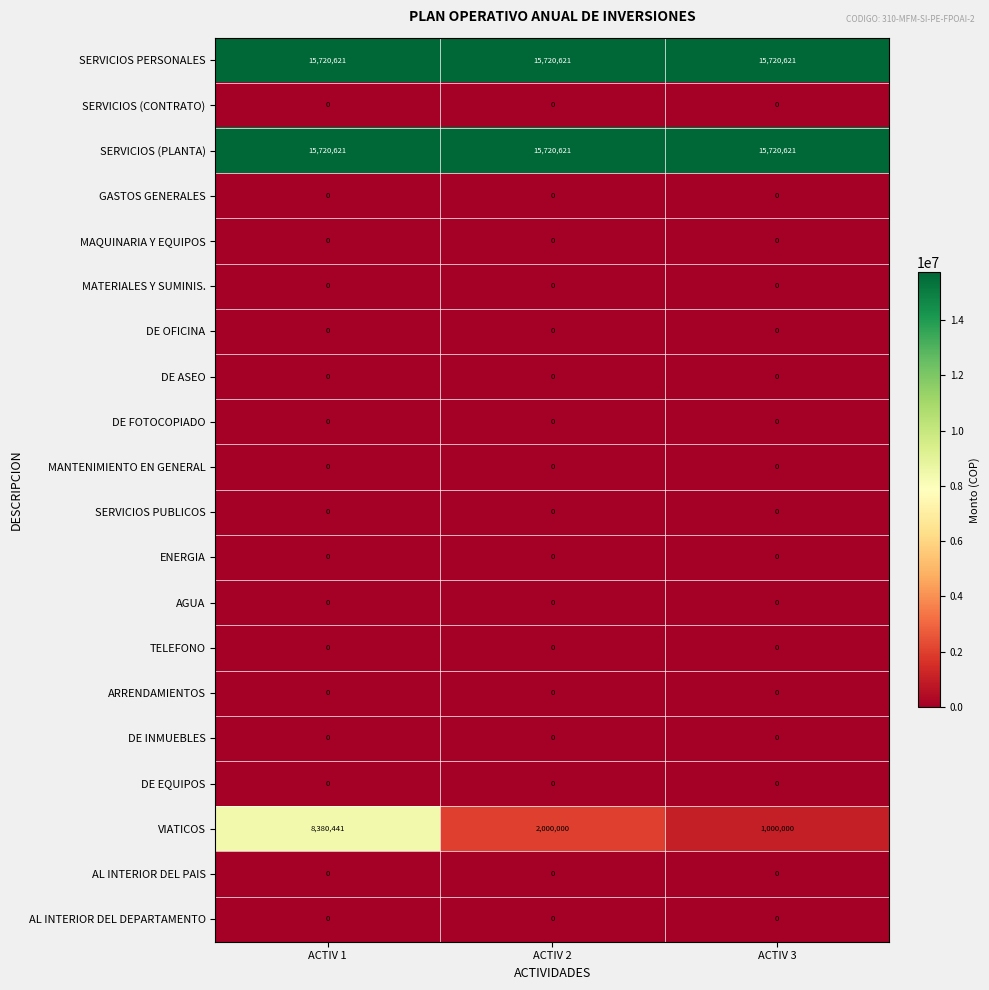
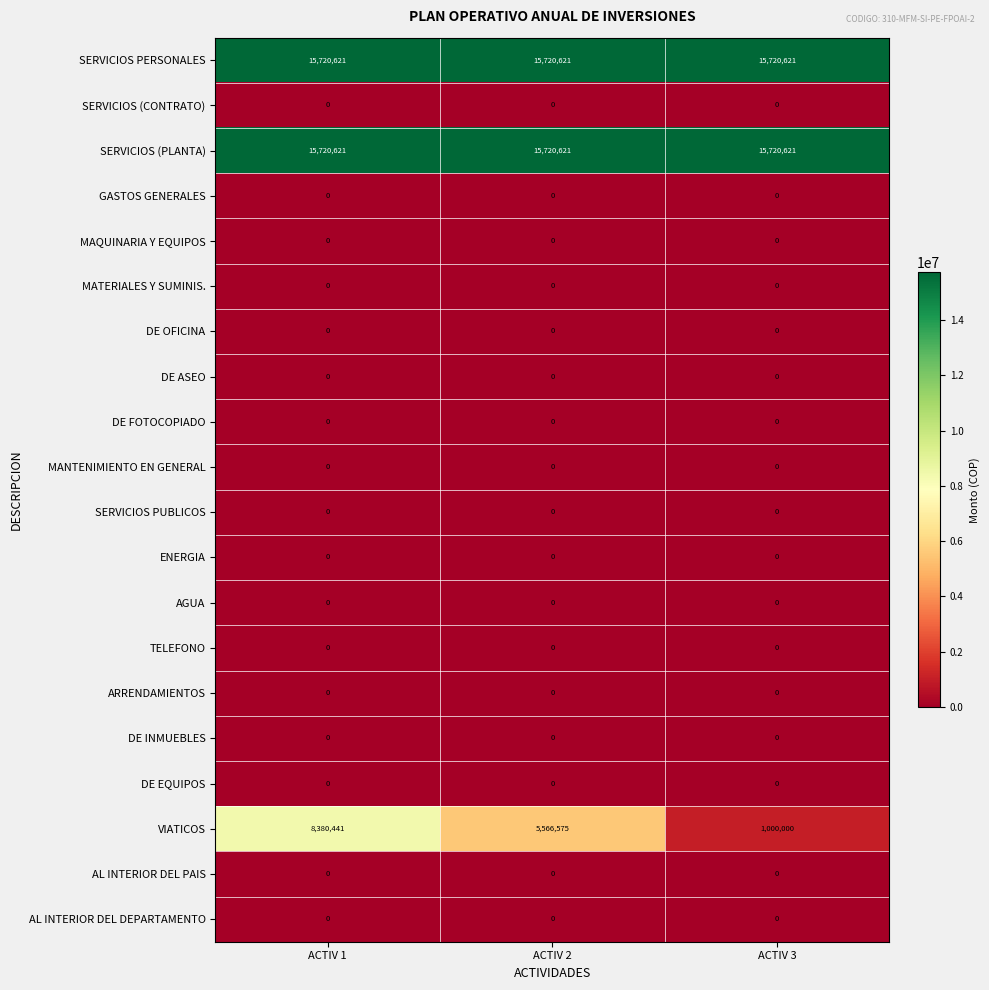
  {
    "SERVICIOS PERSONALES": {
      "ACTIV 1": "15,720,621",
      "ACTIV 2": "15,720,621",
      "ACTIV 3": "15,720,621"
    },
    "SERVICIOS (CONTRATO)": {
      "ACTIV 1": "0",
      "ACTIV 2": "0",
      "ACTIV 3": "0"
    },
    "SERVICIOS (PLANTA)": {
      "ACTIV 1": "15,720,621",
      "ACTIV 2": "15,720,621",
      "ACTIV 3": "15,720,621"
    },
    "GASTOS GENERALES": {
      "ACTIV 1": "0",
      "ACTIV 2": "0",
      "ACTIV 3": "0"
    },
    "MAQUINARIA Y EQUIPOS": {
      "ACTIV 1": "0",
      "ACTIV 2": "0",
      "ACTIV 3": "0"
    },
    "MATERIALES Y SUMINIS.": {
      "ACTIV 1": "0",
      "ACTIV 2": "0",
      "ACTIV 3": "0"
    },
    "DE OFICINA": {
      "ACTIV 1": "0",
      "ACTIV 2": "0",
      "ACTIV 3": "0"
    },
    "DE ASEO": {
      "ACTIV 1": "0",
      "ACTIV 2": "0",
      "ACTIV 3": "0"
    },
    "DE FOTOCOPIADO": {
      "ACTIV 1": "0",
      "ACTIV 2": "0",
      "ACTIV 3": "0"
    },
    "MANTENIMIENTO EN GENERAL": {
      "ACTIV 1": "0",
      "ACTIV 2": "0",
      "ACTIV 3": "0"
    },
    "SERVICIOS PUBLICOS": {
      "ACTIV 1": "0",
      "ACTIV 2": "0",
      "ACTIV 3": "0"
    },
    "ENERGIA": {
      "ACTIV 1": "0",
      "ACTIV 2": "0",
      "ACTIV 3": "0"
    },
    "AGUA": {
      "ACTIV 1": "0",
      "ACTIV 2": "0",
      "ACTIV 3": "0"
    },
    "TELEFONO": {
      "ACTIV 1": "0",
      "ACTIV 2": "0",
      "ACTIV 3": "0"
    },
    "ARRENDAMIENTOS": {
      "ACTIV 1": "0",
      "ACTIV 2": "0",
      "ACTIV 3": "0"
    },
    "DE INMUEBLES": {
      "ACTIV 1": "0",
      "ACTIV 2": "0",
      "ACTIV 3": "0"
    },
    "DE EQUIPOS": {
      "ACTIV 1": "0",
      "ACTIV 2": "0",
      "ACTIV 3": "0"
    },
    "VIATICOS": {
      "ACTIV 1": "8,380,441",
-     "ACTIV 2": "2,000,000",
+     "ACTIV 2": "5,566,575",
      "ACTIV 3": "1,000,000"
    },
    "AL INTERIOR DEL PAIS": {
      "ACTIV 1": "0",
      "ACTIV 2": "0",
      "ACTIV 3": "0"
    },
    "AL INTERIOR DEL DEPARTAMENTO": {
      "ACTIV 1": "0",
      "ACTIV 2": "0",
      "ACTIV 3": "0"
    }
  }
